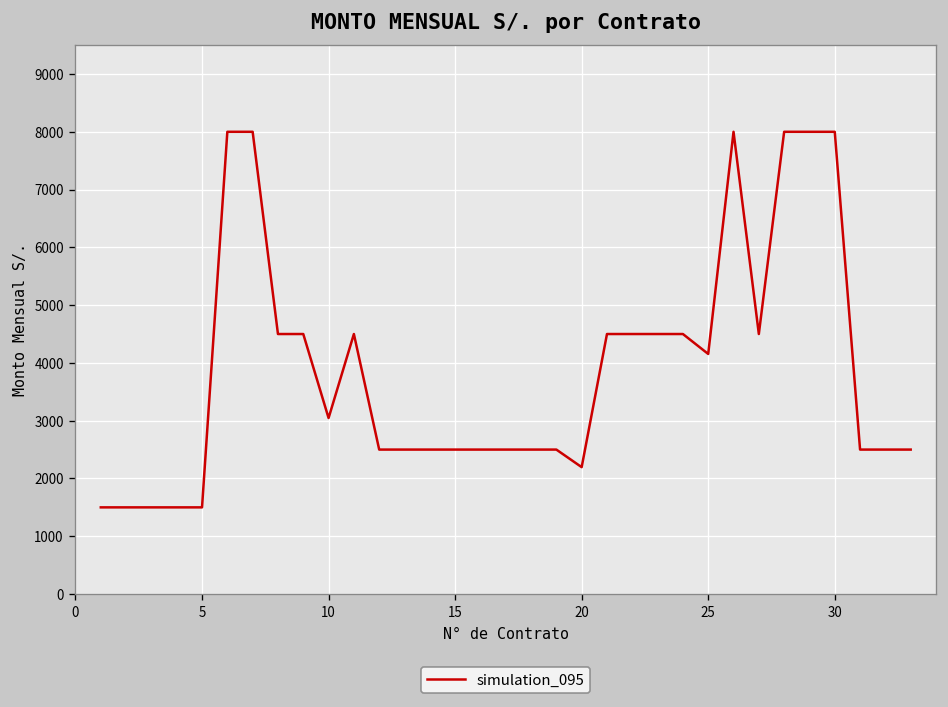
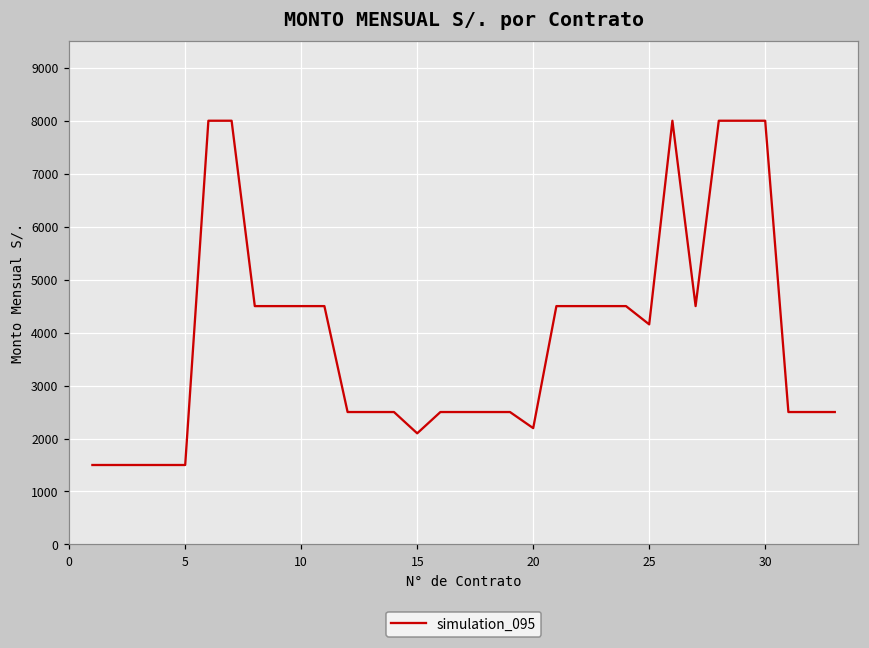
  {
    "5": 1500,
-   "10": 3000,
-   "15": 2500,
+   "10": 4500,
+   "15": 2100,
    "20": 2200,
    "25": 4200,
    "30": 8000
  }
